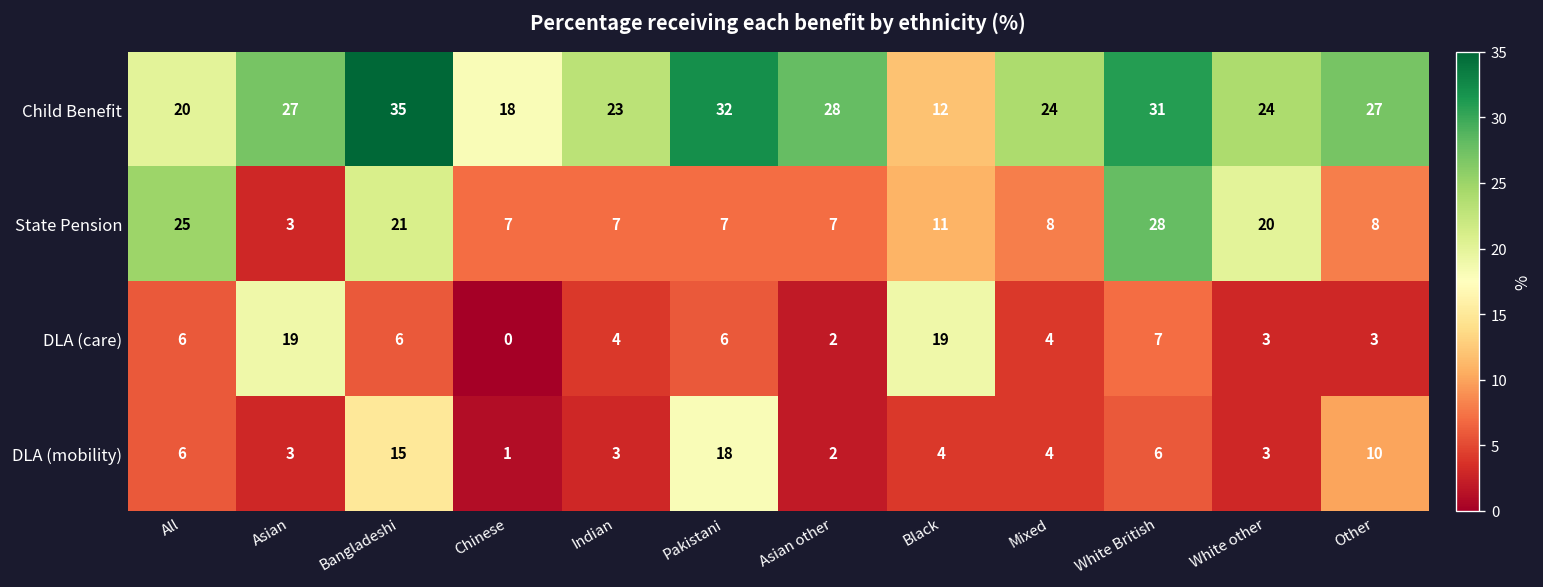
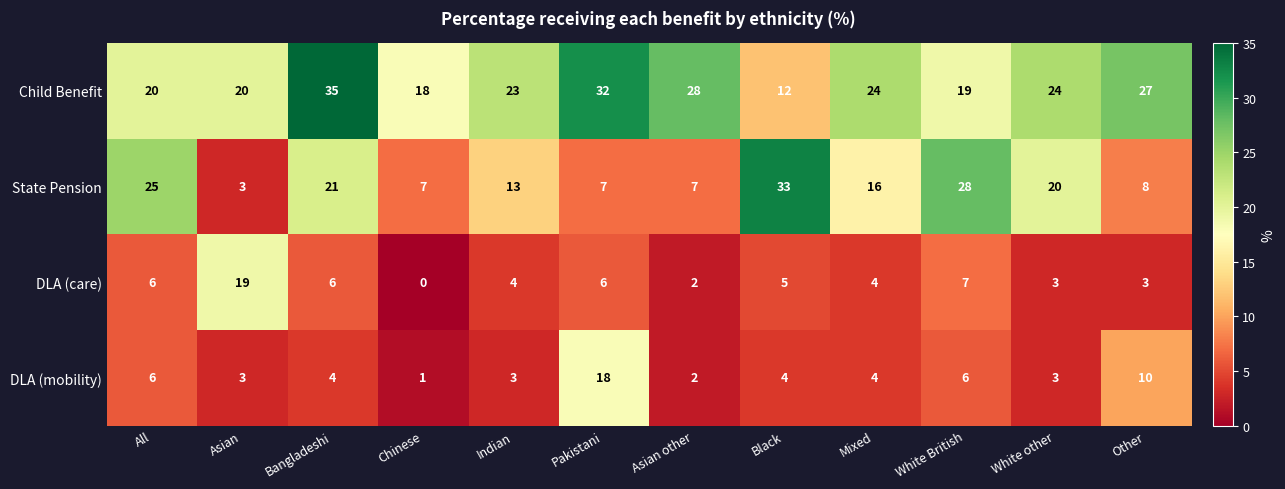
  {
    "Child Benefit": {
      "All": 20,
-     "Asian": 27,
+     "Asian": 20,
      "Bangladeshi": 35,
      "Chinese": 18,
      "Indian": 23,
      "Pakistani": 32,
      "Asian other": 28,
      "Black": 12,
      "Mixed": 24,
-     "White British": 31,
+     "White British": 19,
      "White other": 24,
      "Other": 27
    },
    "State Pension": {
      "All": 25,
      "Asian": 3,
      "Bangladeshi": 21,
      "Chinese": 7,
-     "Indian": 7,
+     "Indian": 13,
      "Pakistani": 7,
      "Asian other": 7,
-     "Black": 11,
-     "Mixed": 8,
+     "Black": 33,
+     "Mixed": 16,
      "White British": 28,
      "White other": 20,
      "Other": 8
    },
    "DLA (care)": {
      "All": 6,
      "Asian": 19,
      "Bangladeshi": 6,
      "Chinese": 0,
      "Indian": 4,
      "Pakistani": 6,
      "Asian other": 2,
-     "Black": 19,
+     "Black": 5,
      "Mixed": 4,
      "White British": 7,
      "White other": 3,
      "Other": 3
    },
    "DLA (mobility)": {
      "All": 6,
      "Asian": 3,
-     "Bangladeshi": 15,
+     "Bangladeshi": 4,
      "Chinese": 1,
      "Indian": 3,
      "Pakistani": 18,
      "Asian other": 2,
      "Black": 4,
      "Mixed": 4,
      "White British": 6,
      "White other": 3,
      "Other": 10
    }
  }
